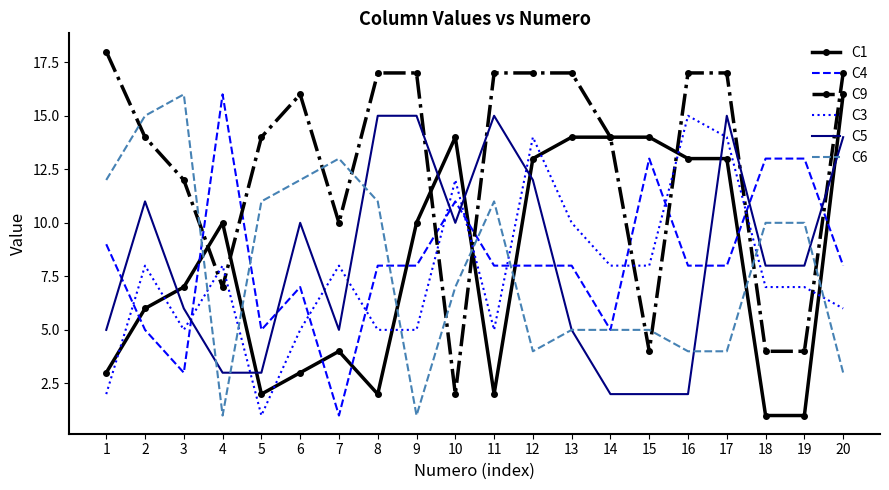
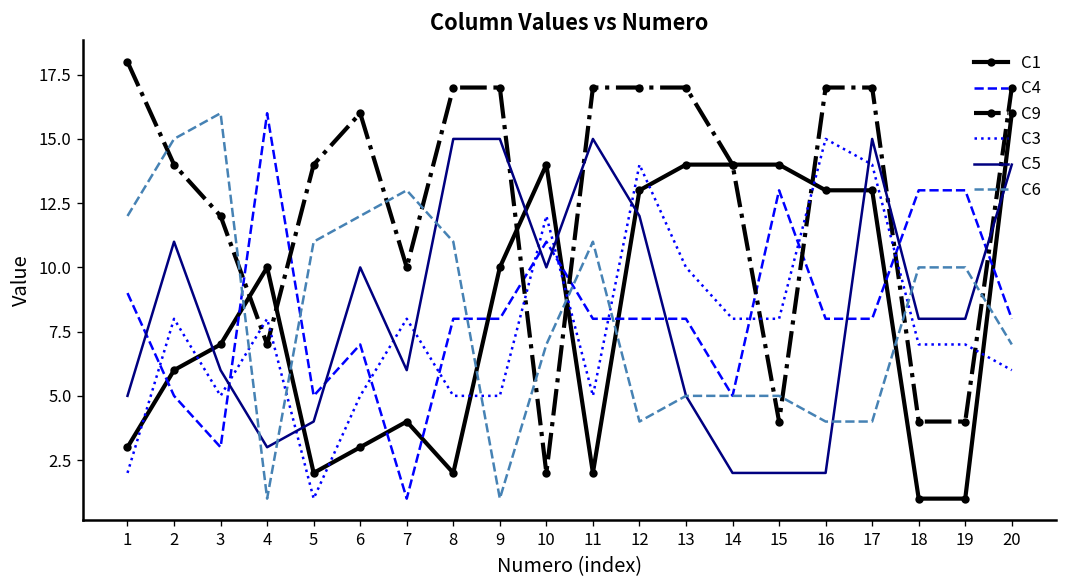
  {
    "C5": {
      "1": 5,
      "2": 11,
      "3": 6,
      "4": 3,
-     "5": 3,
+     "5": 4,
      "6": 10,
-     "7": 5,
+     "7": 6,
      "8": 15,
      "9": 15,
      "10": 10,
      "11": 15,
      "12": 12,
      "14": 2,
      "15": 2,
      "16": 2,
      "17": 15,
      "18": 8,
      "19": 8,
      "20": 14
    },
    "C6": {
      "1": 12,
      "2": 15,
      "3": 16,
      "4": 1,
      "5": 11,
      "6": 12,
      "7": 13,
      "8": 11,
      "9": 1,
      "10": 7,
      "11": 11,
      "12": 4,
      "15": 5,
      "16": 4,
      "17": 4,
      "18": 10,
      "19": 10,
-     "20": 3
+     "20": 7
    }
  }
